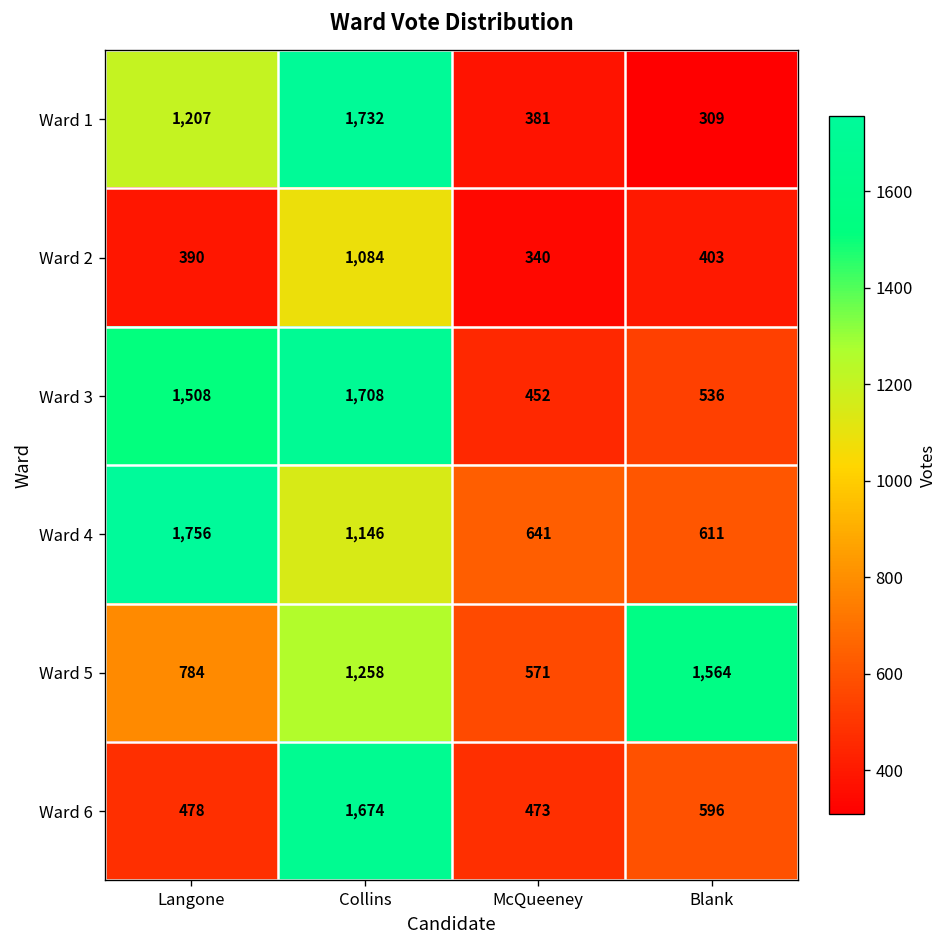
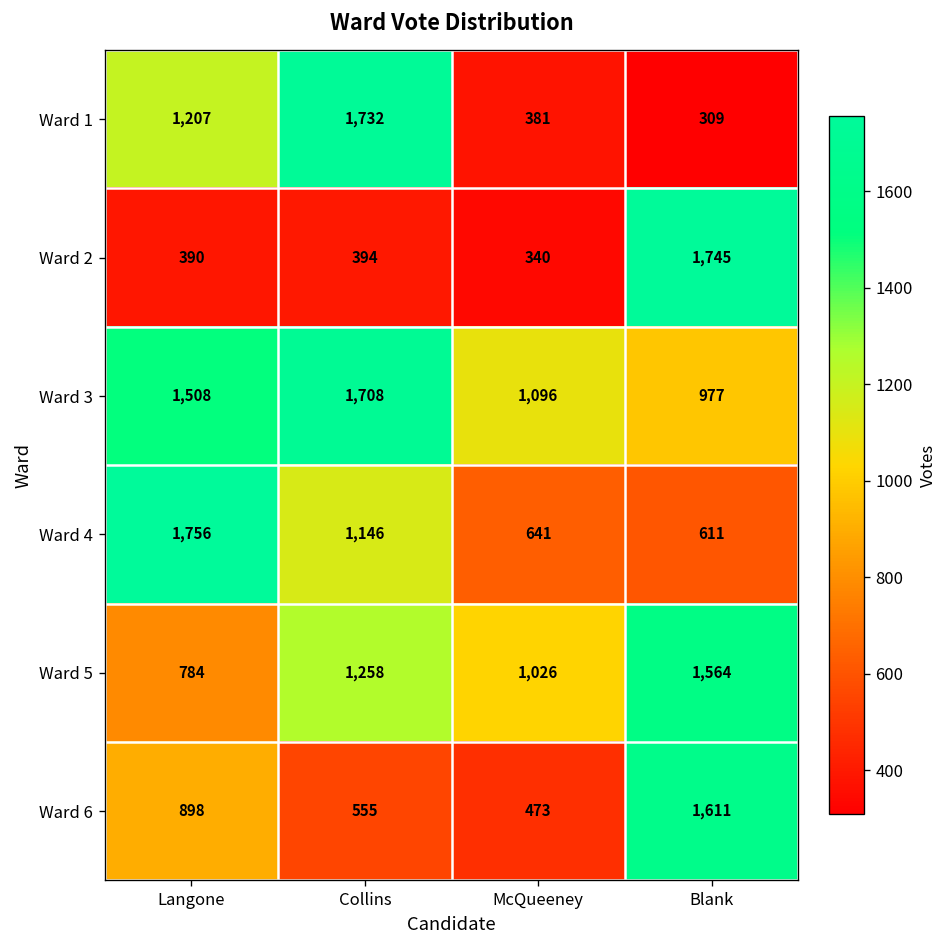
  {
    "Ward 1": {
      "Langone": "1,207",
      "Collins": "1,732",
      "McQueeney": "381",
      "Blank": "309"
    },
    "Ward 2": {
      "Langone": "390",
-     "Collins": "1,084",
+     "Collins": "394",
      "McQueeney": "340",
-     "Blank": "403"
+     "Blank": "1,745"
    },
    "Ward 3": {
      "Langone": "1,508",
      "Collins": "1,708",
-     "McQueeney": "452",
-     "Blank": "536"
+     "McQueeney": "1,096",
+     "Blank": "977"
    },
    "Ward 4": {
      "Langone": "1,756",
      "Collins": "1,146",
      "McQueeney": "641",
      "Blank": "611"
    },
    "Ward 5": {
      "Langone": "784",
      "Collins": "1,258",
-     "McQueeney": "571",
+     "McQueeney": "1,026",
      "Blank": "1,564"
    },
    "Ward 6": {
-     "Langone": "478",
-     "Collins": "1,674",
+     "Langone": "898",
+     "Collins": "555",
      "McQueeney": "473",
-     "Blank": "596"
+     "Blank": "1,611"
    }
  }
